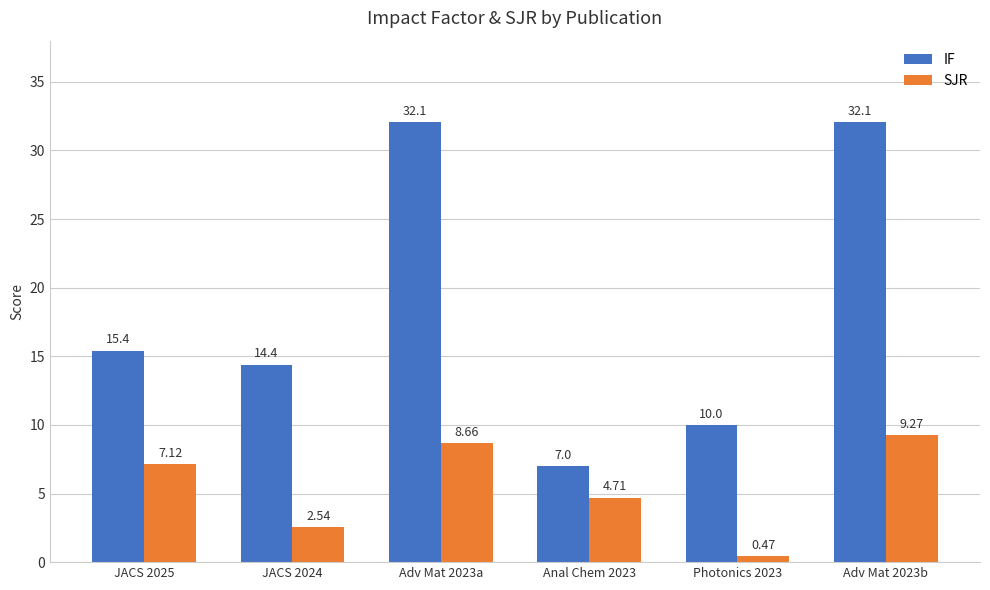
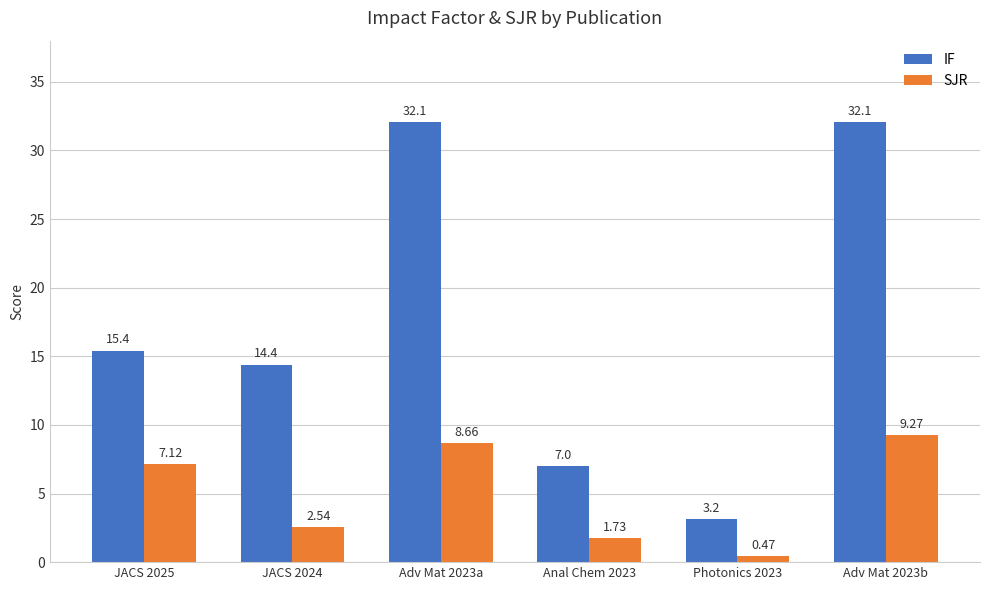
  {
    "IF": {
      "JACS 2025": 15.4,
      "JACS 2024": 14.4,
      "Adv Mat 2023a": 32.1,
      "Anal Chem 2023": 7.0,
-     "Photonics 2023": 10.0,
+     "Photonics 2023": 3.2,
      "Adv Mat 2023b": 32.1
    },
    "SJR": {
      "JACS 2025": 7.12,
      "JACS 2024": 2.54,
      "Adv Mat 2023a": 8.66,
-     "Anal Chem 2023": 4.71,
+     "Anal Chem 2023": 1.73,
      "Photonics 2023": 0.47,
      "Adv Mat 2023b": 9.27
    }
  }
